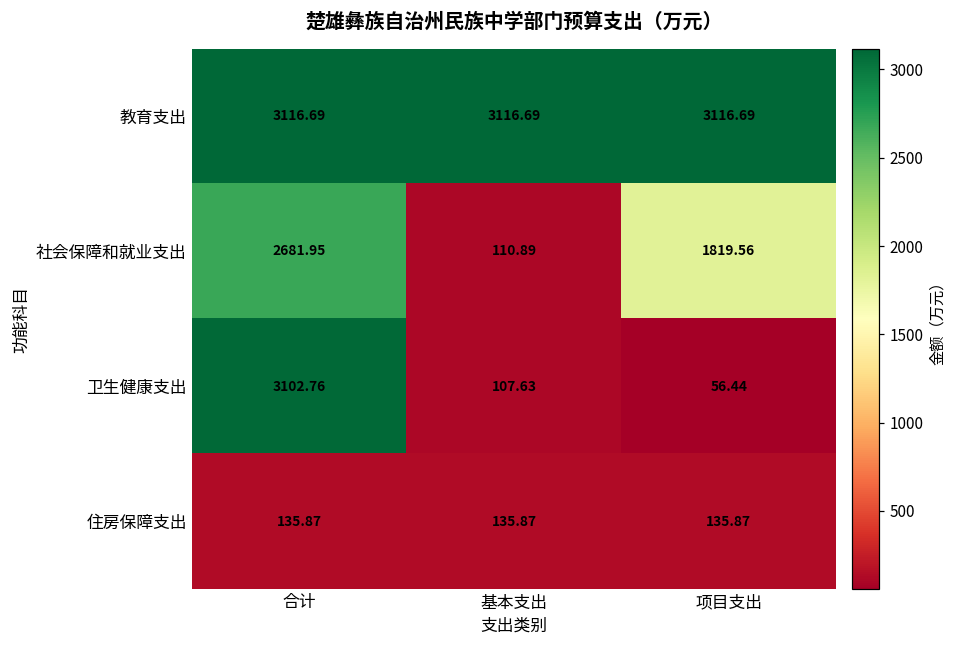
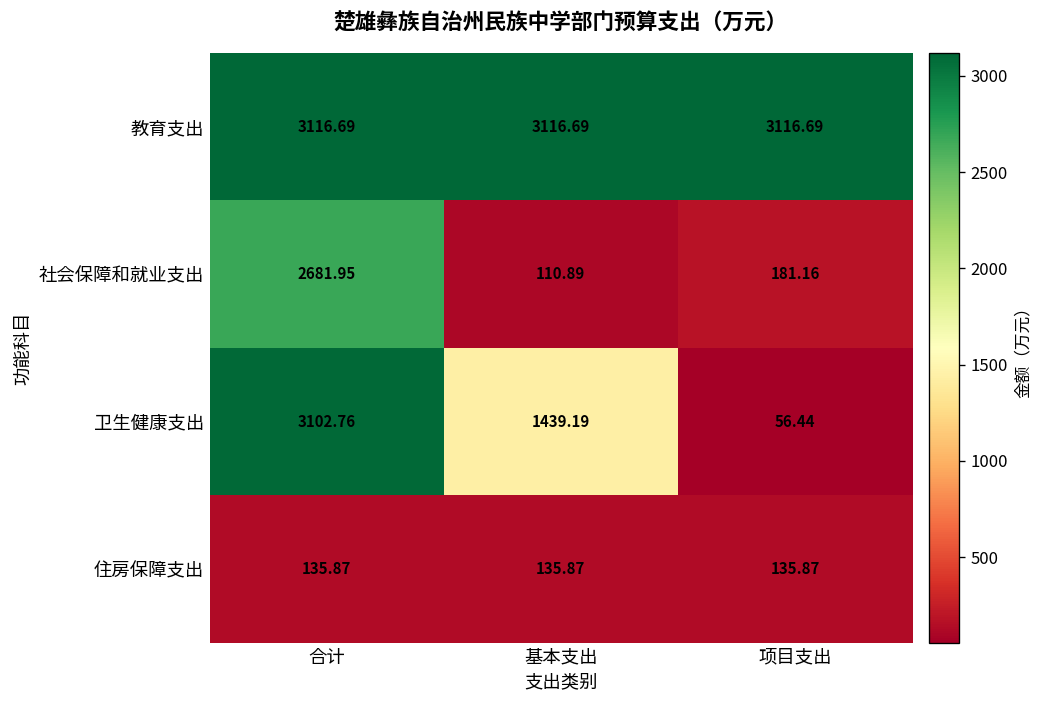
  {
    "教育支出": {
      "合计": 3116.69,
      "基本支出": 3116.69,
      "项目支出": 3116.69
    },
    "社会保障和就业支出": {
      "合计": 2681.95,
      "基本支出": 110.89,
-     "项目支出": 1819.56
+     "项目支出": 181.16
    },
    "卫生健康支出": {
      "合计": 3102.76,
-     "基本支出": 107.63,
+     "基本支出": 1439.19,
      "项目支出": 56.44
    },
    "住房保障支出": {
      "合计": 135.87,
      "基本支出": 135.87,
      "项目支出": 135.87
    }
  }
